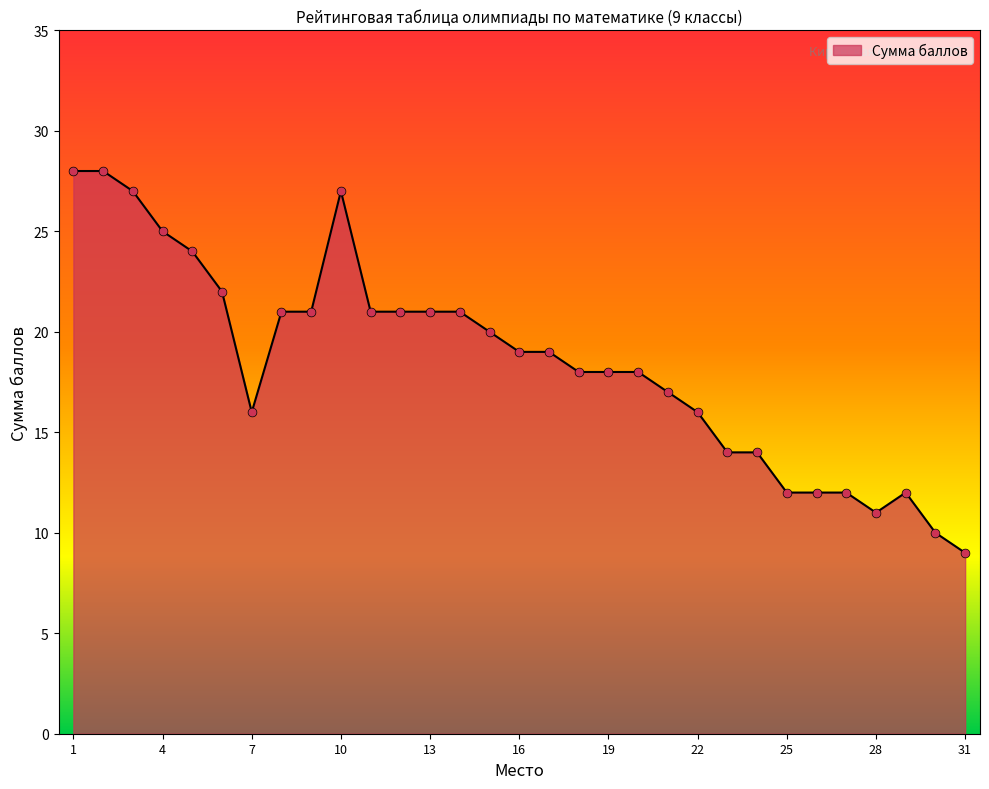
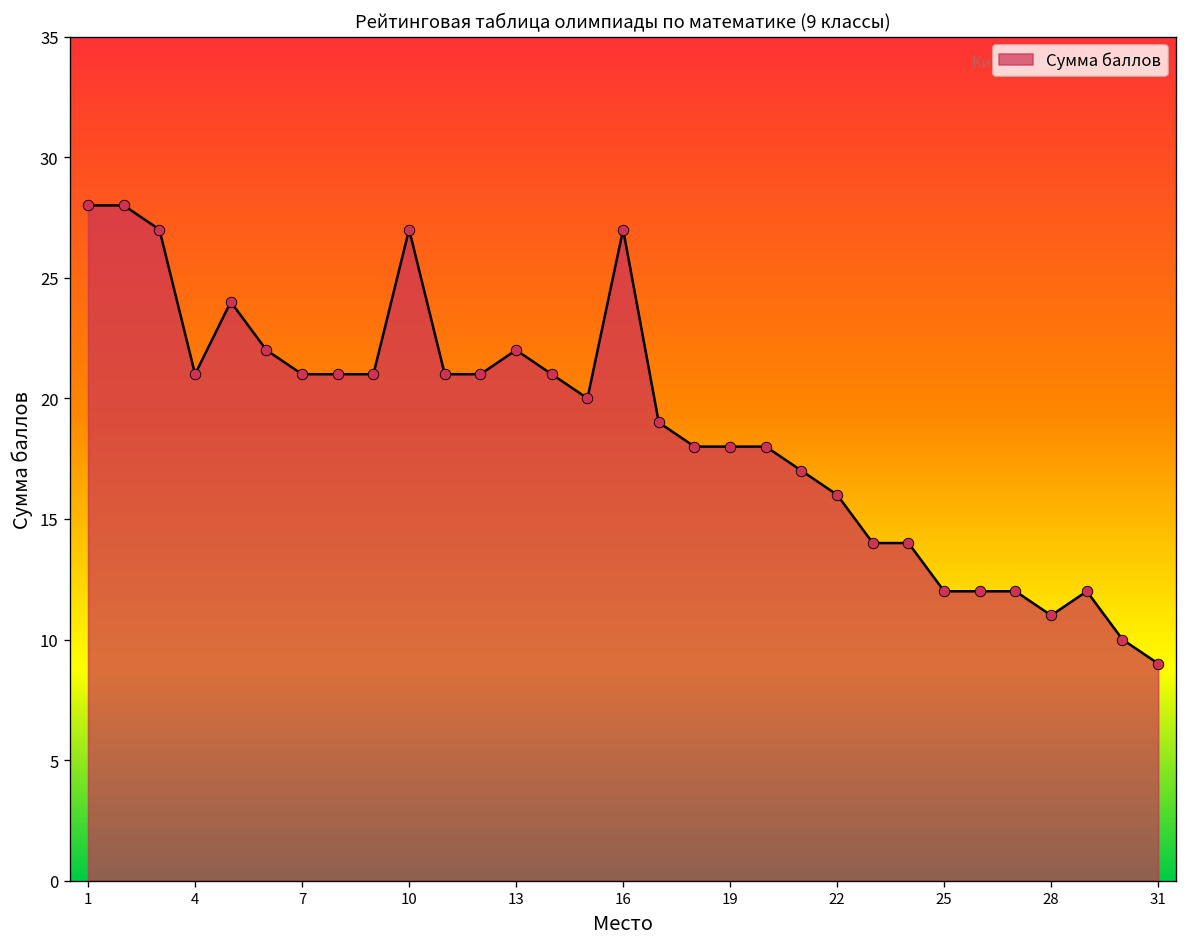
  {
    "1": 28,
-   "4": 25,
-   "7": 16,
+   "4": 21,
+   "7": 21,
    "10": 27,
-   "13": 21,
-   "16": 19,
+   "13": 22,
+   "16": 27,
    "19": 18,
    "22": 16,
    "25": 12,
    "28": 11,
    "31": 9
  }
